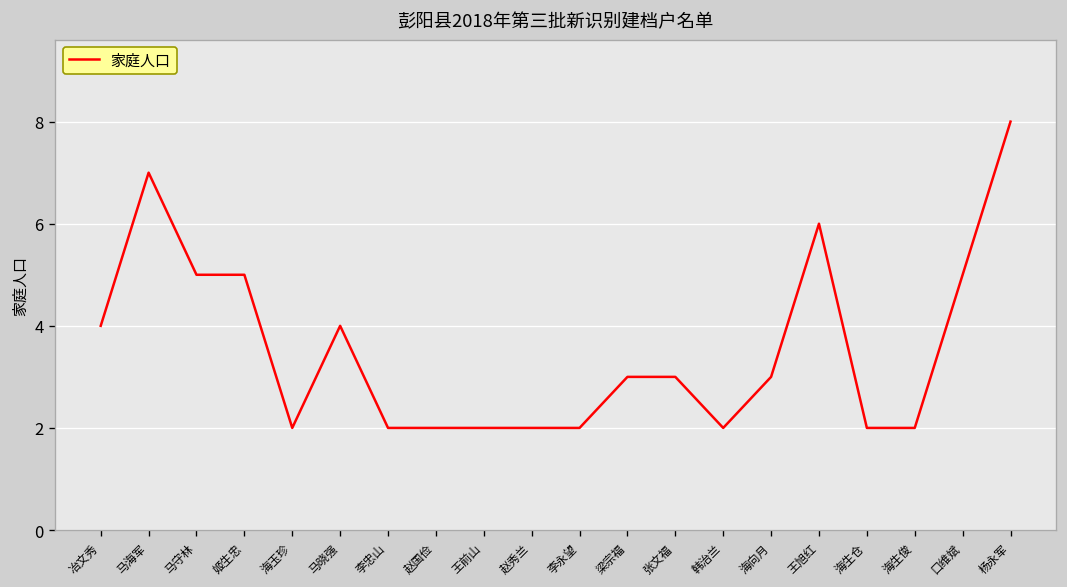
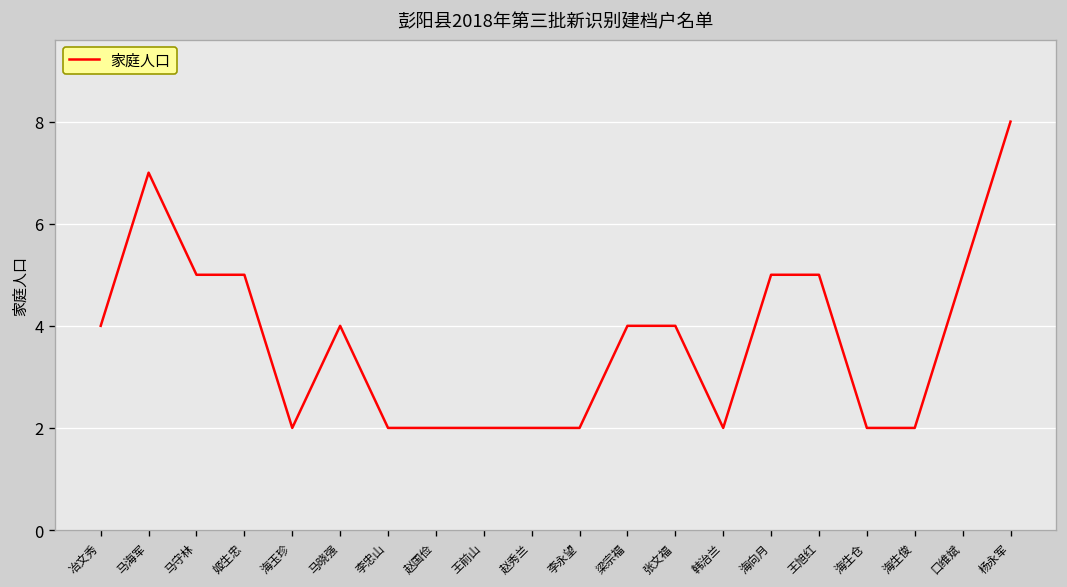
  {
    "冶文秀": 4,
    "马海军": 7,
    "马守林": 5,
    "姬生忠": 5,
    "海玉珍": 2,
    "马晓强": 4,
    "李忠山": 2,
    "赵国俭": 2,
    "王前山": 2,
    "赵秀兰": 2,
    "李永望": 2,
-   "梁宗福": 3,
-   "张文福": 3,
+   "梁宗福": 4,
+   "张文福": 4,
    "韩治兰": 2,
-   "海向月": 3,
-   "王旭红": 6,
+   "海向月": 5,
+   "王旭红": 5,
    "海生仓": 2,
    "海生俊": 2,
    "口维斌": 5,
    "杨永军": 8
  }
